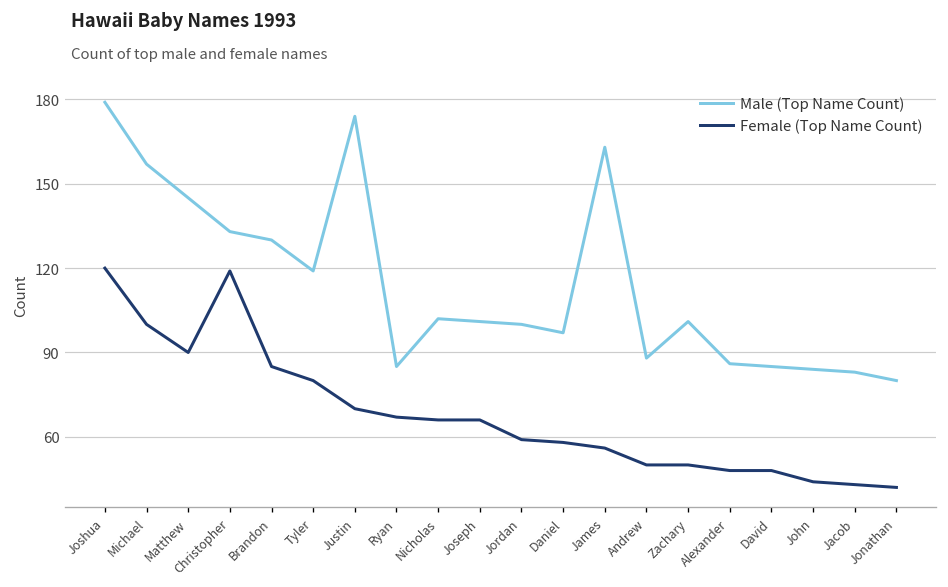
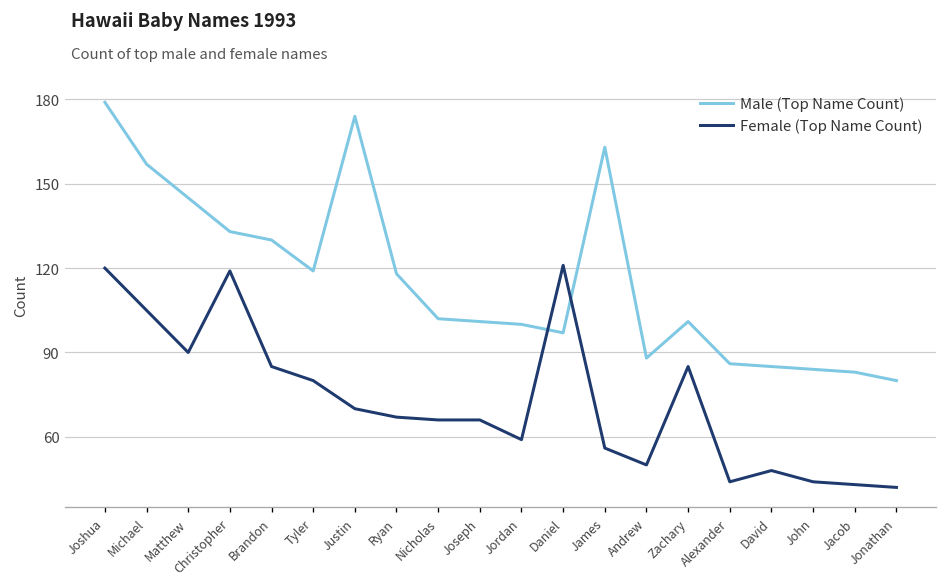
  {
    "Male (Top Name Count)": {
      "Joshua": 179,
      "Michael": 157,
      "Matthew": 145,
      "Christopher": 133,
      "Brandon": 130,
      "Tyler": 119,
      "Justin": 174,
-     "Ryan": 85,
+     "Ryan": 118,
      "Nicholas": 102,
      "Joseph": 101,
      "Jordan": 100,
      "Daniel": 97,
      "James": 163,
      "Andrew": 88,
      "Zachary": 101,
      "Alexander": 86,
      "David": 85,
      "John": 84,
      "Jacob": 83,
      "Jonathan": 80
    },
    "Female (Top Name Count)": {
      "Joshua": 120,
-     "Michael": 100,
+     "Michael": 105,
      "Matthew": 90,
      "Christopher": 119,
      "Brandon": 85,
      "Tyler": 80,
      "Justin": 70,
      "Ryan": 67,
      "Nicholas": 66,
      "Joseph": 66,
      "Jordan": 59,
-     "Daniel": 58,
+     "Daniel": 121,
      "James": 56,
      "Andrew": 50,
-     "Zachary": 50,
-     "Alexander": 48,
+     "Zachary": 85,
+     "Alexander": 44,
      "David": 48,
      "John": 44,
      "Jacob": 43,
      "Jonathan": 42
    }
  }
